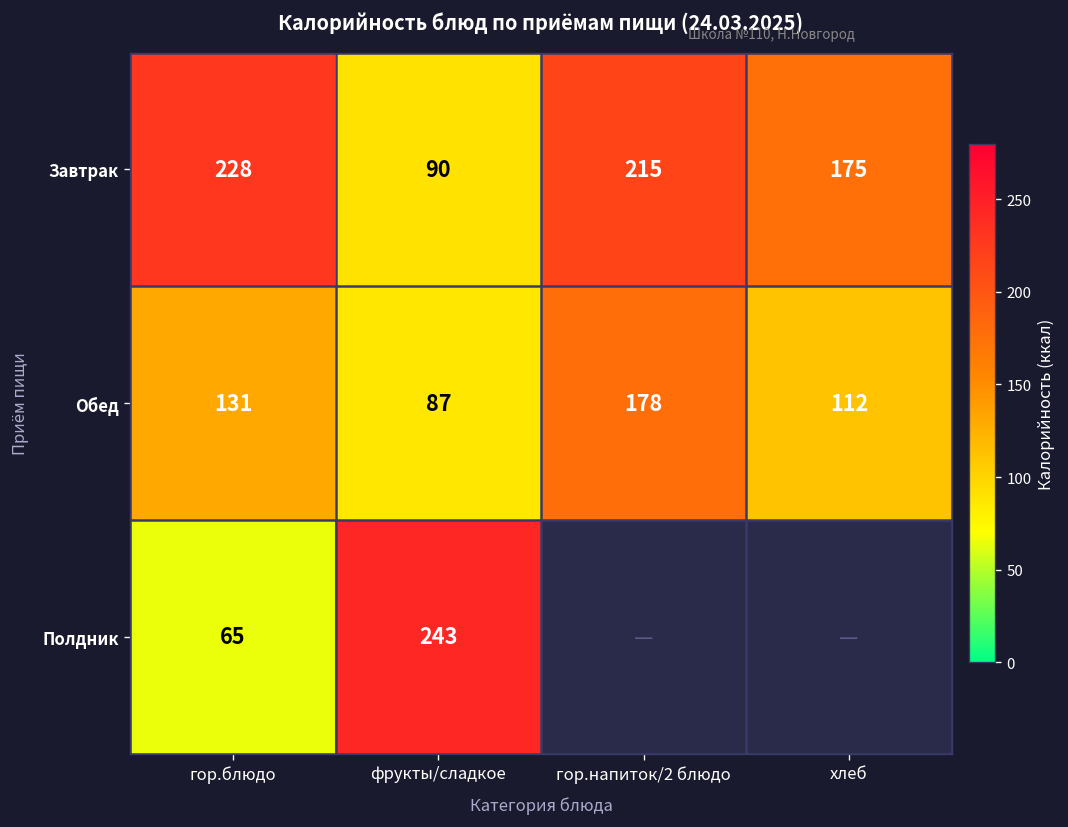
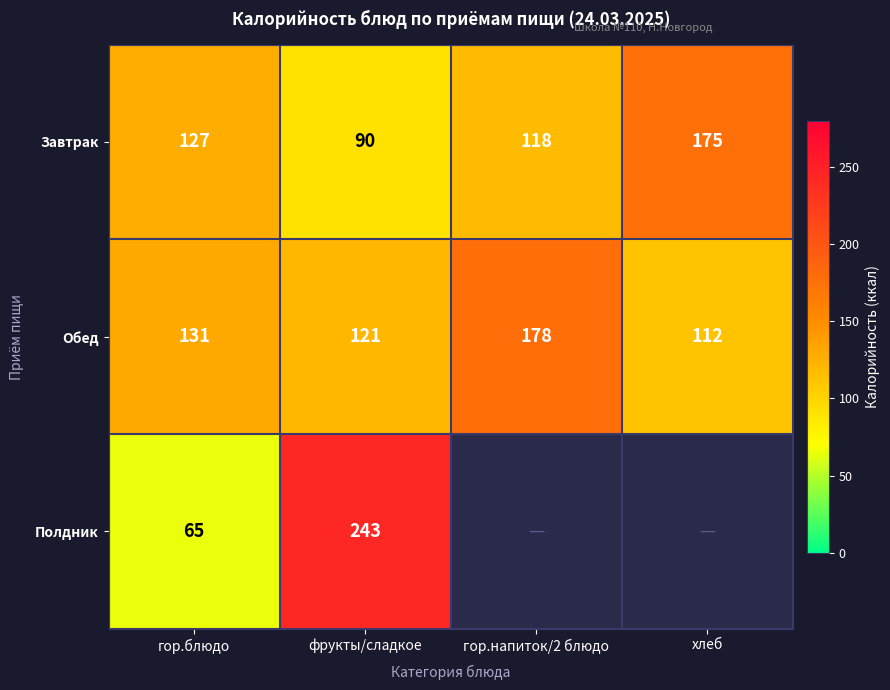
  {
    "Завтрак": {
-     "гор.блюдо": 228,
+     "гор.блюдо": 127,
      "фрукты/сладкое": 90,
-     "гор.напиток/2 блюдо": 215,
+     "гор.напиток/2 блюдо": 118,
      "хлеб": 175
    },
    "Обед": {
      "гор.блюдо": 131,
-     "фрукты/сладкое": 87,
+     "фрукты/сладкое": 121,
      "гор.напиток/2 блюдо": 178,
      "хлеб": 112
    },
    "Полдник": {
      "гор.блюдо": 65,
      "фрукты/сладкое": 243
    }
  }
